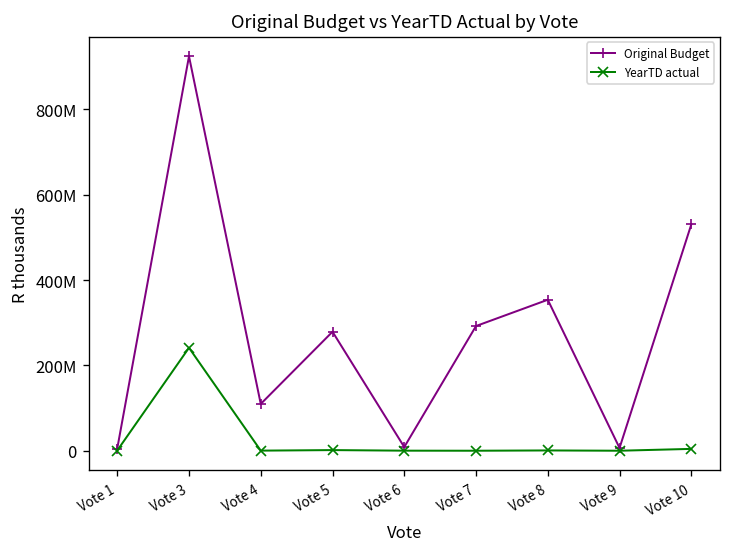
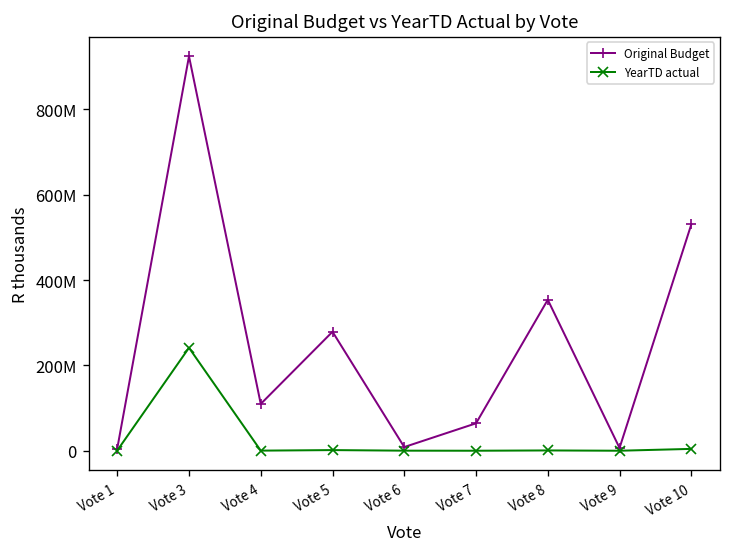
  {
    "Original Budget": {
      "Vote 3": 920000000,
      "Vote 4": 110000000,
      "Vote 5": 280000000,
      "Vote 6": 10000000,
-     "Vote 7": 290000000,
+     "Vote 7": 60000000,
      "Vote 8": 350000000,
      "Vote 10": 530000000
    },
    "YearTD actual": {
      "Vote 3": 240000000,
      "Vote 4": 0,
      "Vote 5": 0,
      "Vote 6": 0,
      "Vote 7": 0,
      "Vote 8": 0,
      "Vote 10": 0
    }
  }
